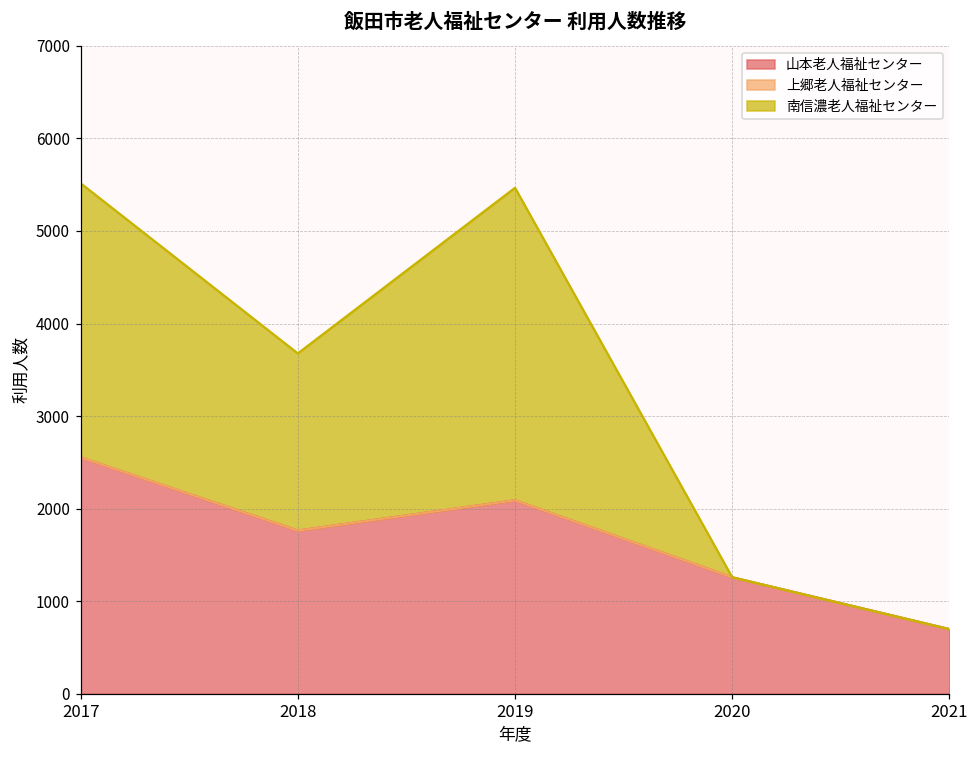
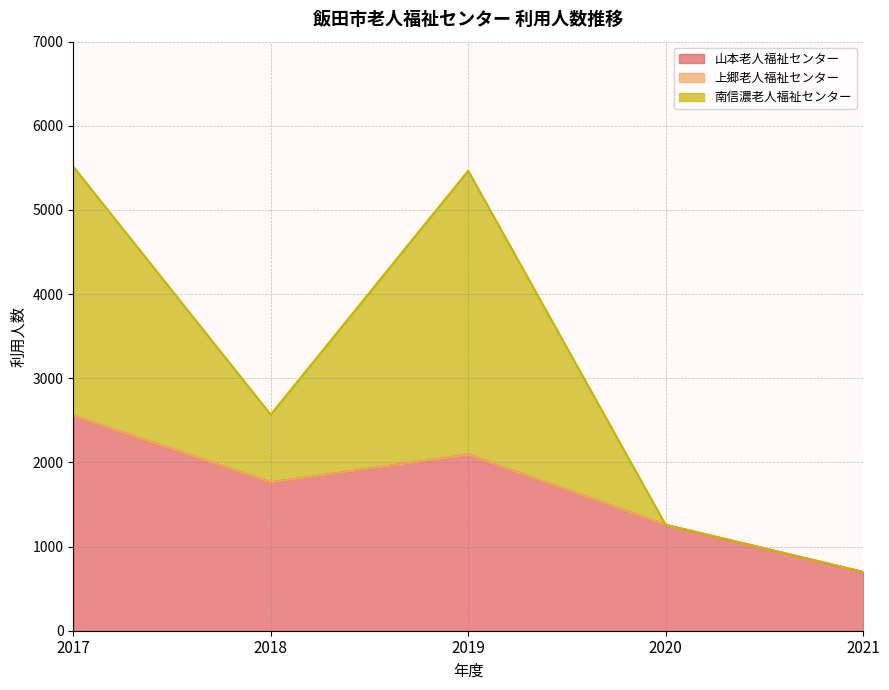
  {
    "上郷老人福祉センター": {
      "2017": 2600,
      "2018": 1800,
      "2019": 2100
    },
    "南信濃老人福祉センター": {
      "2017": 3000,
-     "2018": 1900,
+     "2018": 800,
      "2019": 3400
    }
  }
